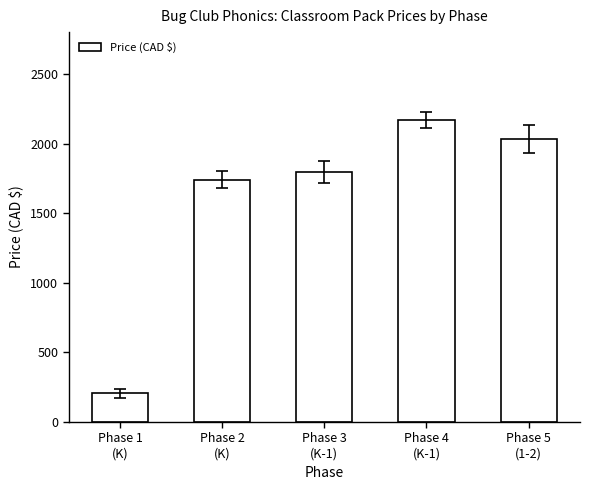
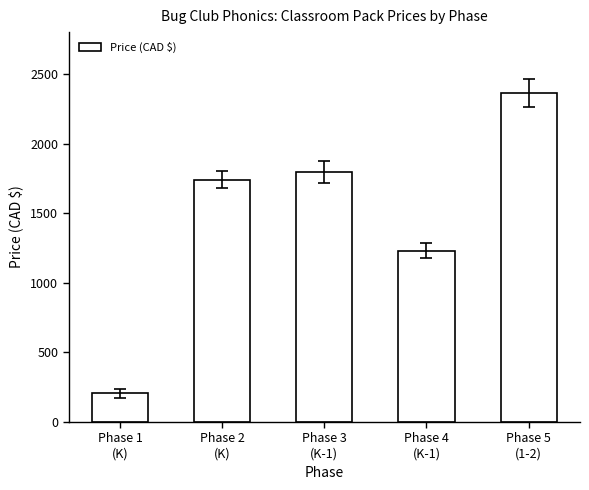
  {
    "Price (CAD $)": {
      "Phase 1 (K)": 210,
      "Phase 2 (K)": 1740,
      "Phase 3 (K-1)": 1800,
-     "Phase 4 (K-1)": 2170,
-     "Phase 5 (1-2)": 2030
+     "Phase 4 (K-1)": 1230,
+     "Phase 5 (1-2)": 2360
    }
  }
